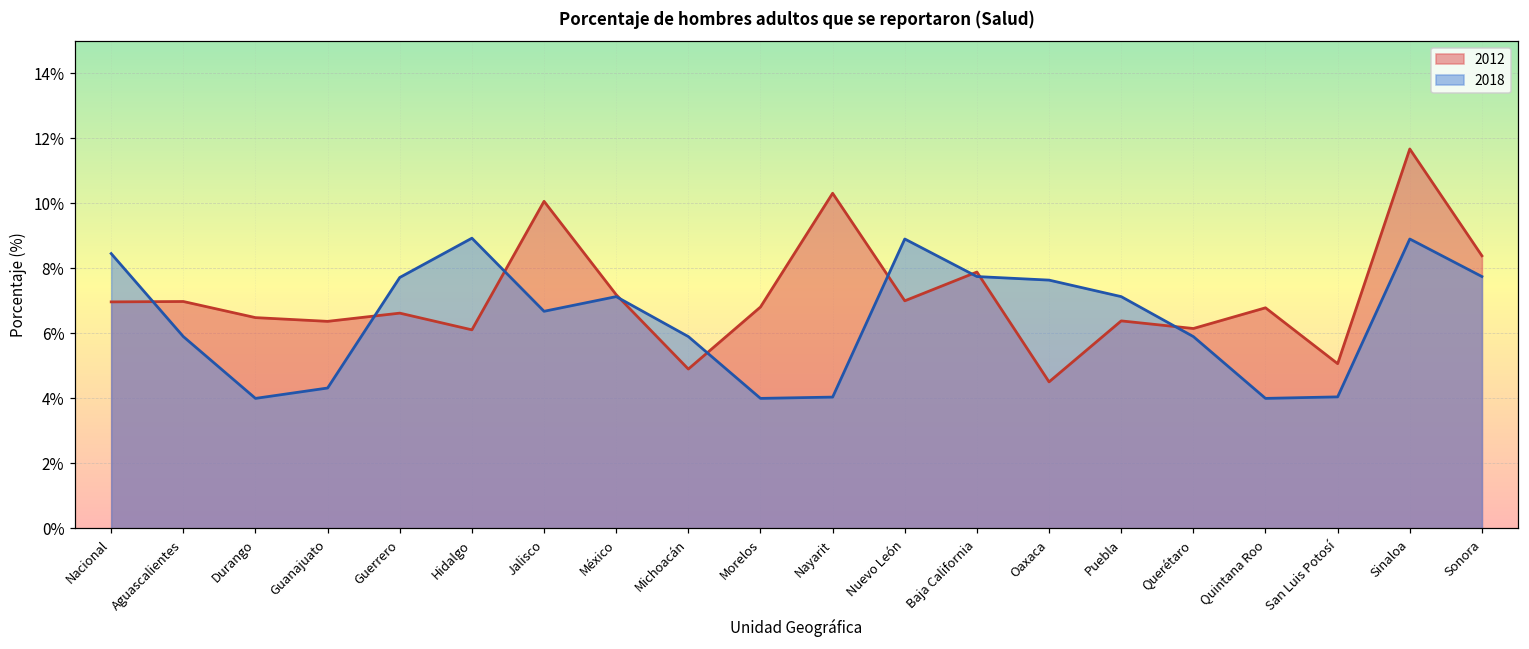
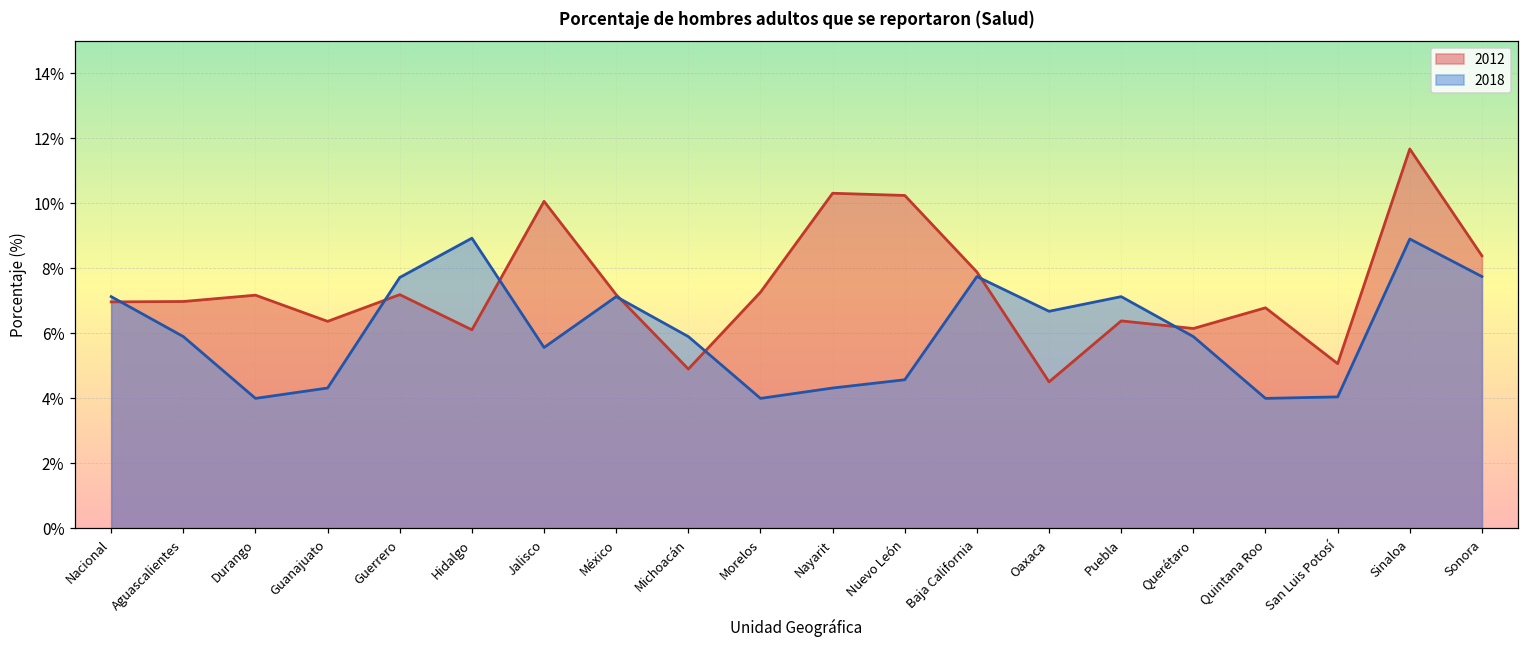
  {
    "2012": {
      "Nacional": "7.0%",
      "Aguascalientes": "7.0%",
-     "Durango": "6.5%",
+     "Durango": "7.2%",
      "Guanajuato": "6.4%",
-     "Guerrero": "6.6%",
+     "Guerrero": "7.2%",
      "Hidalgo": "6.1%",
      "Jalisco": "10.1%",
      "Michoacán": "4.9%",
-     "Morelos": "6.8%",
+     "Morelos": "7.3%",
      "Nayarit": "10.3%",
-     "Nuevo León": "7.0%",
+     "Nuevo León": "10.2%",
      "Baja California": "7.9%",
      "Oaxaca": "4.5%",
      "Puebla": "6.4%",
      "Querétaro": "6.1%",
      "Quintana Roo": "6.8%",
      "San Luis Potosí": "5.1%",
      "Sinaloa": "11.7%",
      "Sonora": "8.4%"
    },
    "2018": {
-     "Nacional": "8.5%",
+     "Nacional": "7.1%",
      "Aguascalientes": "5.9%",
      "Durango": "4.0%",
      "Guanajuato": "4.3%",
      "Guerrero": "7.7%",
      "Hidalgo": "8.9%",
-     "Jalisco": "6.7%",
+     "Jalisco": "5.6%",
      "Michoacán": "5.9%",
      "Morelos": "4.0%",
-     "Nayarit": "4.0%",
-     "Nuevo León": "8.9%",
+     "Nayarit": "4.3%",
+     "Nuevo León": "4.6%",
      "Baja California": "7.7%",
-     "Oaxaca": "7.6%",
+     "Oaxaca": "6.7%",
      "Puebla": "7.1%",
      "Querétaro": "5.9%",
      "Quintana Roo": "4.0%",
      "San Luis Potosí": "4.0%",
      "Sinaloa": "8.9%",
      "Sonora": "7.7%"
    }
  }
